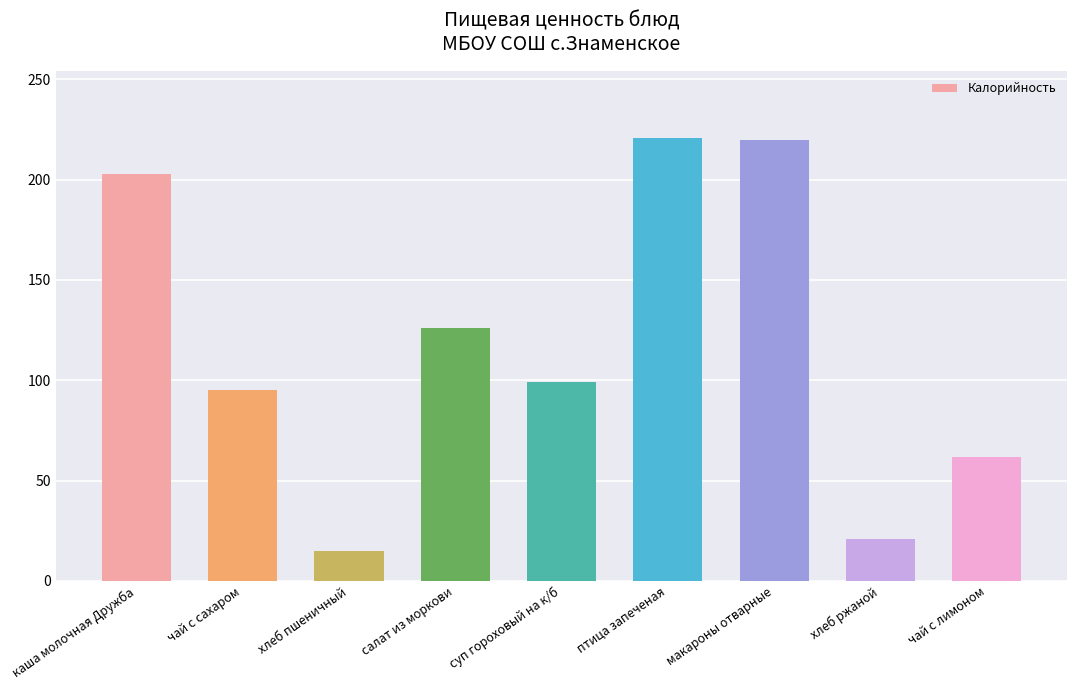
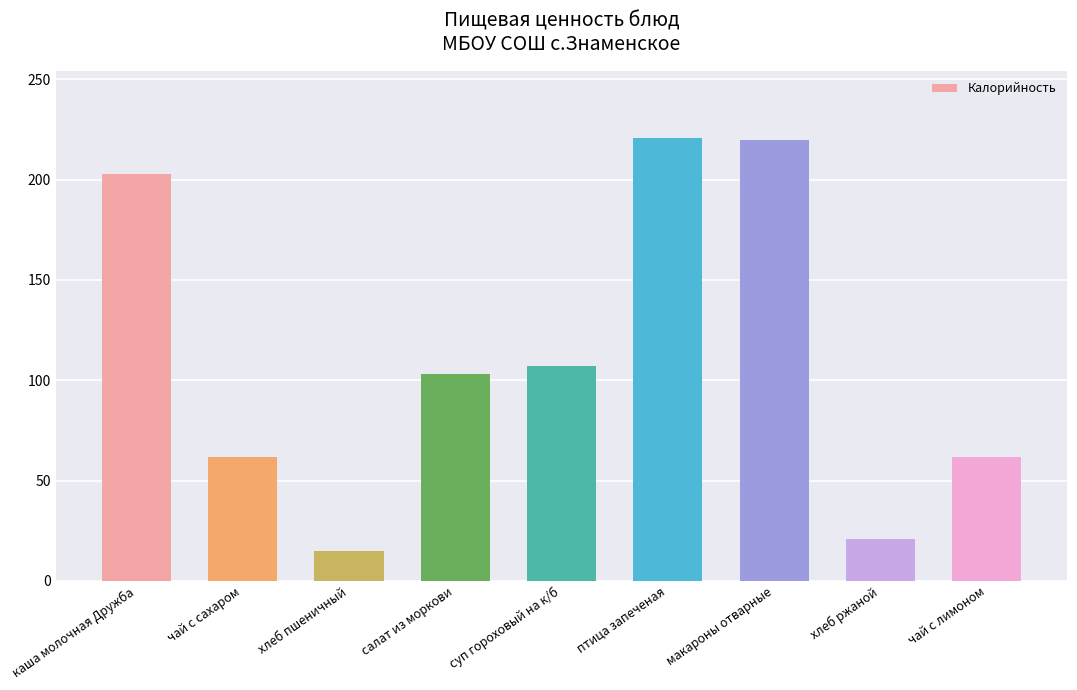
  {
    "каша молочная Дружба": 203,
-   "чай с сахаром": 95,
+   "чай с сахаром": 62,
    "хлеб пшеничный": 15,
-   "салат из моркови": 126,
-   "суп гороховый на к/б": 99,
+   "салат из моркови": 103,
+   "суп гороховый на к/б": 107,
    "птица запеченая": 221,
    "макароны отварные": 220,
    "хлеб ржаной": 21,
    "чай с лимоном": 62
  }
